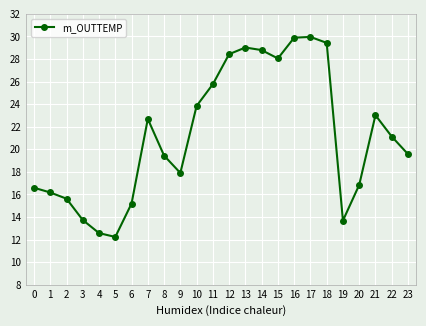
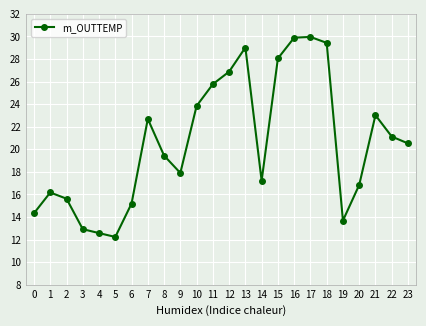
  {
-   "0": 16.6,
+   "0": 14.3,
    "1": 16.2,
    "2": 15.6,
-   "3": 13.7,
+   "3": 12.9,
    "4": 12.6,
    "5": 12.2,
    "6": 15.2,
    "7": 22.7,
    "8": 19.4,
    "9": 17.9,
    "10": 23.8,
    "11": 25.8,
-   "12": 28.4,
+   "12": 26.9,
    "13": 29.0,
-   "14": 28.8,
+   "14": 17.2,
    "15": 28.1,
    "16": 29.9,
    "17": 30.0,
    "18": 29.4,
    "19": 13.7,
    "20": 16.8,
    "21": 23.0,
    "22": 21.1,
-   "23": 19.6
+   "23": 20.5
  }
